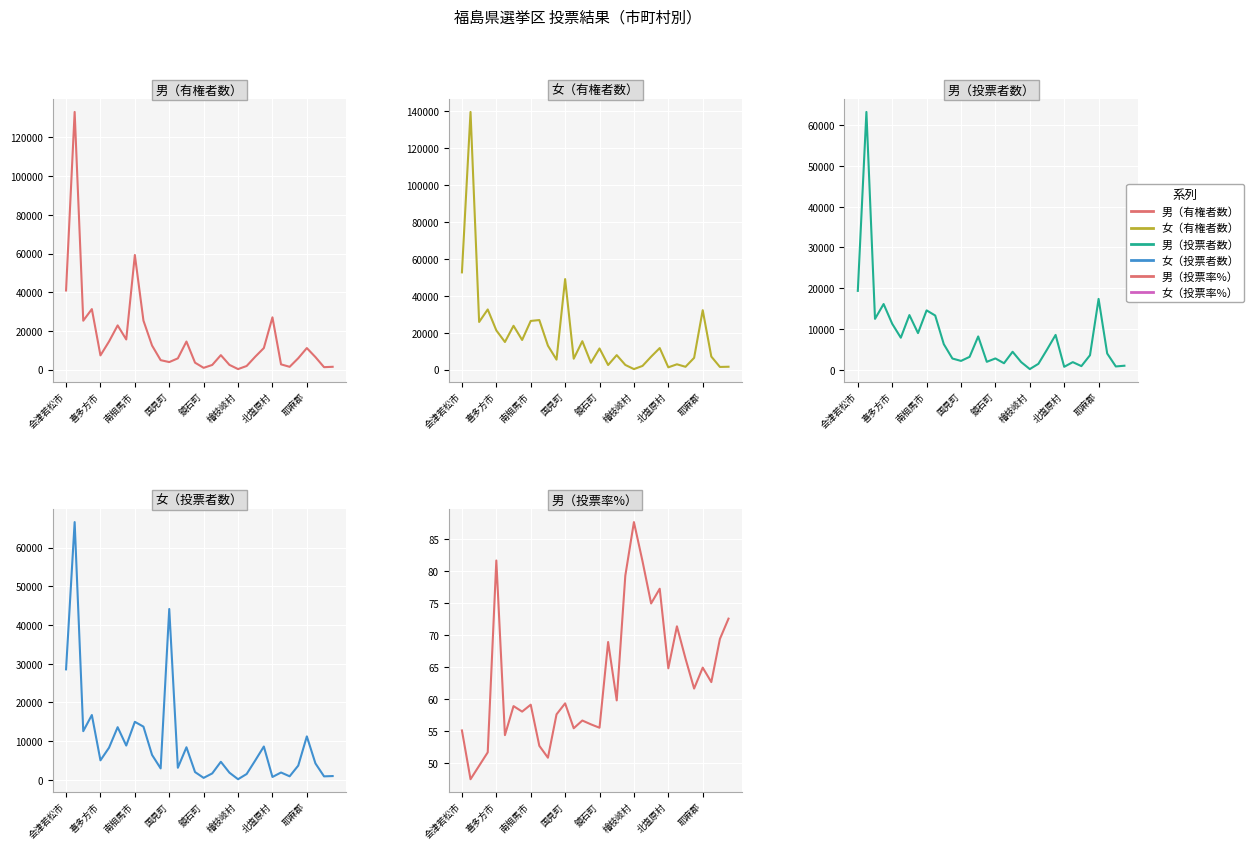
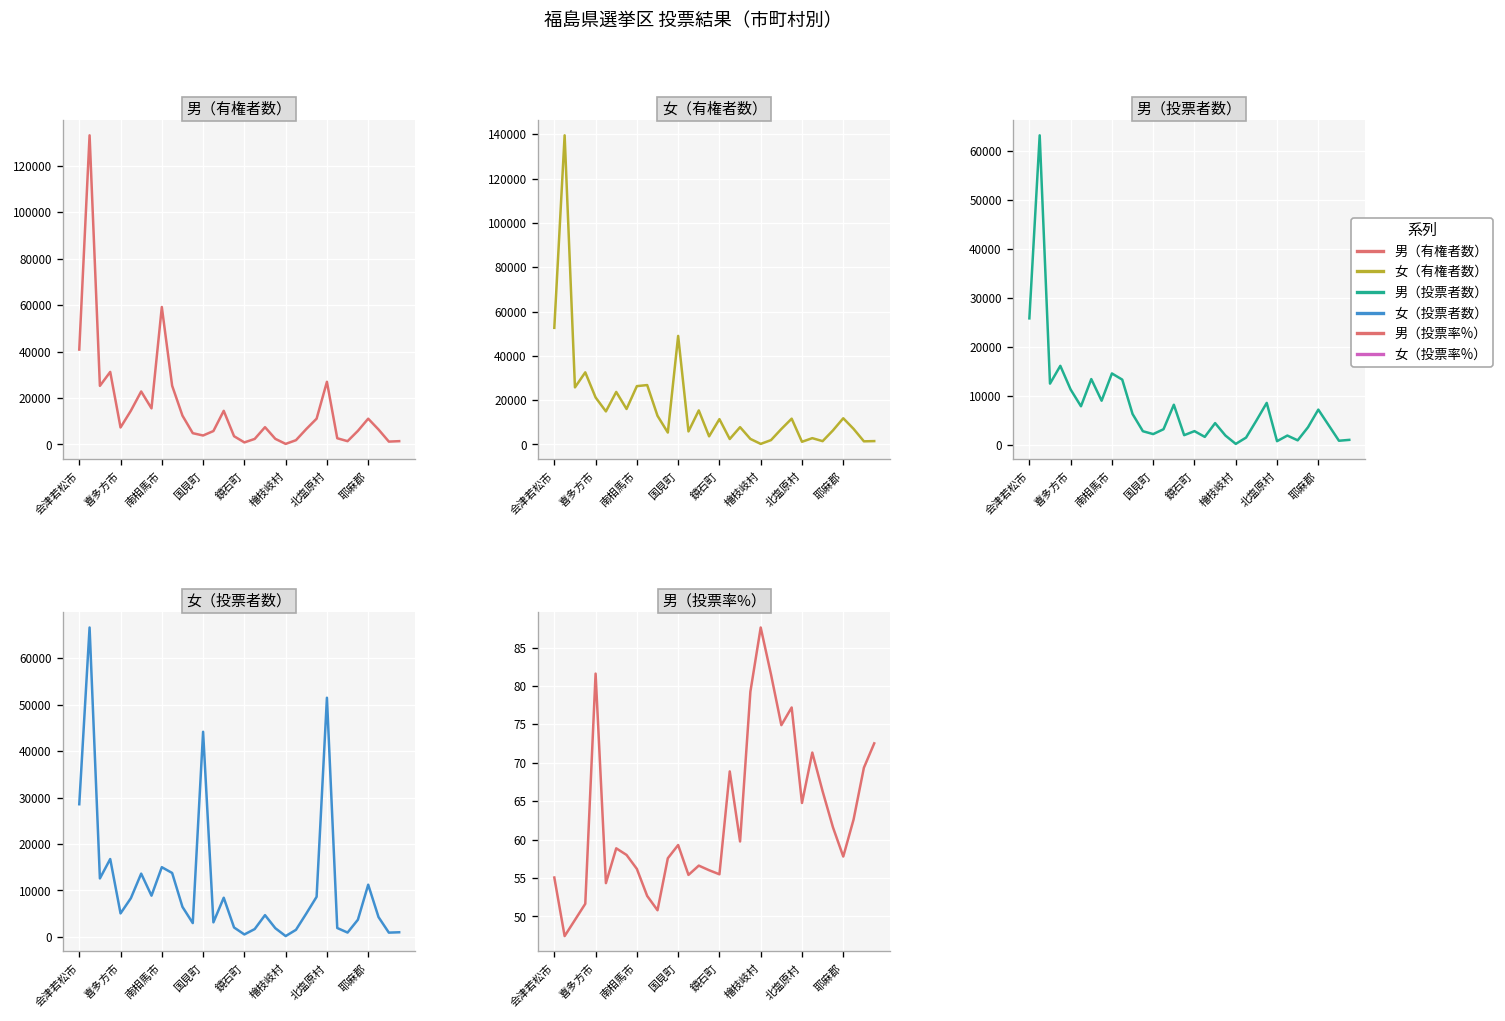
  {
    "男（有権者数）": {
      "会津若松市": 41000,
      "喜多方市": 7000,
      "南相馬市": 59000,
      "国見町": 4000,
      "鏡石町": 1000,
      "檜枝岐村": 0,
      "北塩原村": 27000,
      "耶麻郡": 11000
    },
    "女（有権者数）": {
      "会津若松市": 53000,
      "喜多方市": 21000,
      "南相馬市": 26000,
      "国見町": 49000,
      "鏡石町": 11000,
      "檜枝岐村": 0,
      "北塩原村": 1000,
-     "耶麻郡": 32000
+     "耶麻郡": 12000
    },
    "男（投票者数）": {
-     "会津若松市": 19000,
+     "会津若松市": 26000,
      "喜多方市": 11000,
      "南相馬市": 15000,
      "国見町": 2000,
      "鏡石町": 3000,
      "檜枝岐村": 0,
      "北塩原村": 1000,
-     "耶麻郡": 17000
+     "耶麻郡": 7000
    },
    "女（投票者数）": {
      "会津若松市": 29000,
      "喜多方市": 5000,
      "南相馬市": 15000,
      "国見町": 44000,
      "鏡石町": 1000,
      "檜枝岐村": 0,
-     "北塩原村": 1000,
+     "北塩原村": 51000,
      "耶麻郡": 11000
    },
    "男（投票率%）": {
      "会津若松市": 55,
      "喜多方市": 82,
-     "南相馬市": 59,
+     "南相馬市": 56,
      "国見町": 59,
      "鏡石町": 55,
      "檜枝岐村": 88,
      "北塩原村": 65,
-     "耶麻郡": 65
+     "耶麻郡": 58
    }
  }
